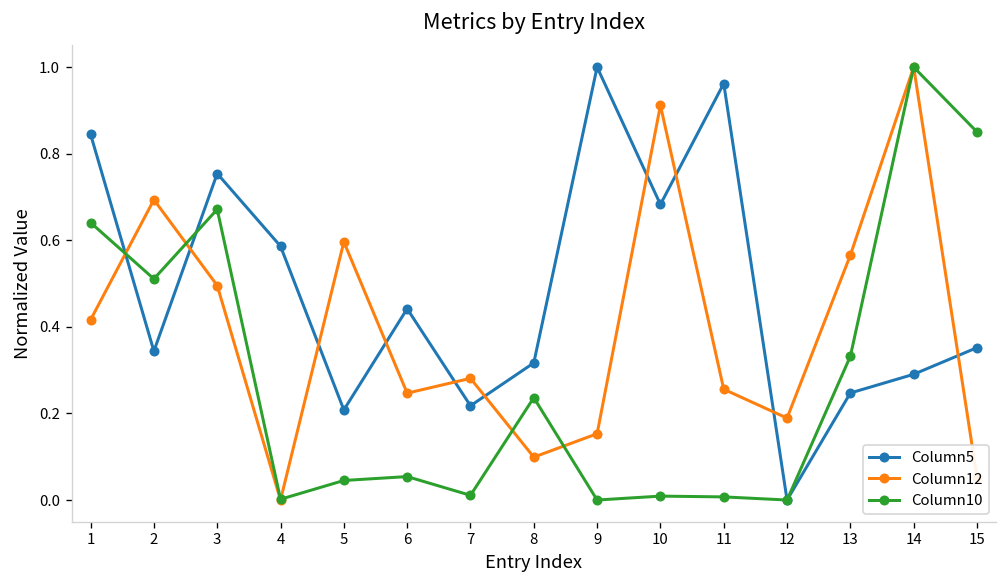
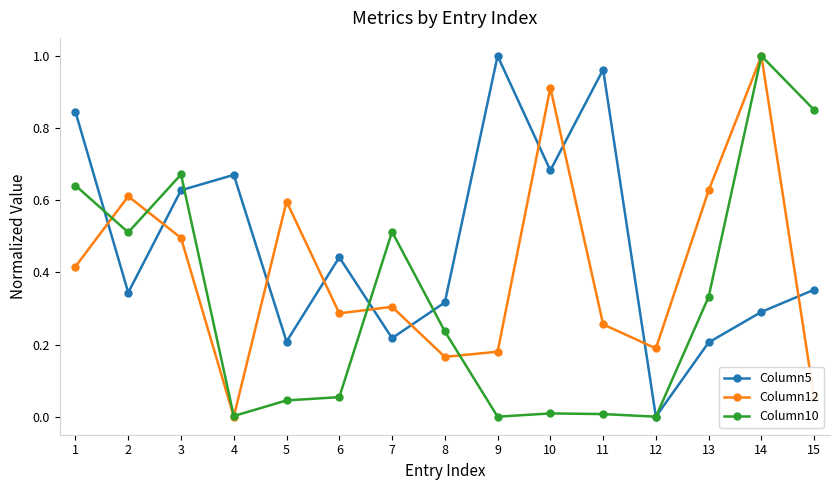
  {
    "Column5": {
      "1": 0.84,
      "2": 0.34,
-     "3": 0.75,
-     "4": 0.59,
+     "3": 0.63,
+     "4": 0.67,
      "5": 0.21,
      "6": 0.44,
      "7": 0.22,
      "8": 0.32,
      "9": 1.00,
      "10": 0.68,
      "11": 0.96,
-     "13": 0.25,
+     "13": 0.21,
      "14": 0.29,
      "15": 0.35
    },
    "Column12": {
      "1": 0.42,
-     "2": 0.69,
+     "2": 0.61,
      "3": 0.50,
      "5": 0.60,
-     "6": 0.25,
-     "7": 0.28,
-     "8": 0.10,
-     "9": 0.15,
+     "6": 0.29,
+     "7": 0.30,
+     "8": 0.17,
+     "9": 0.18,
      "10": 0.91,
      "11": 0.26,
      "12": 0.19,
-     "13": 0.57
+     "13": 0.63
    },
    "Column10": {
      "1": 0.64,
      "2": 0.51,
      "3": 0.67,
      "5": 0.05,
      "6": 0.05,
-     "7": 0.01,
+     "7": 0.51,
      "8": 0.24,
      "9": 0.00,
      "10": 0.01,
      "11": 0.01,
      "13": 0.33,
      "15": 0.85
    }
  }
